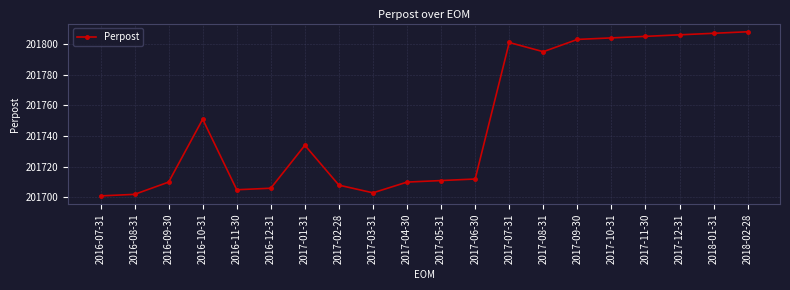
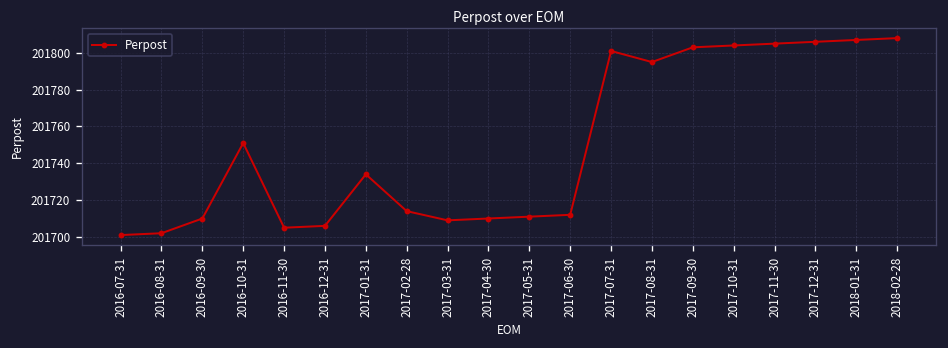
  {
    "2016-07-31": 201701,
    "2016-08-31": 201702,
    "2016-09-30": 201710,
    "2016-10-31": 201751,
    "2016-11-30": 201705,
    "2016-12-31": 201706,
    "2017-01-31": 201734,
-   "2017-02-28": 201708,
-   "2017-03-31": 201703,
+   "2017-02-28": 201714,
+   "2017-03-31": 201709,
    "2017-04-30": 201710,
    "2017-05-31": 201711,
    "2017-06-30": 201712,
    "2017-07-31": 201801,
    "2017-08-31": 201795,
    "2017-09-30": 201803,
    "2017-10-31": 201804,
    "2017-11-30": 201805,
    "2017-12-31": 201806,
    "2018-01-31": 201807,
    "2018-02-28": 201808
  }
